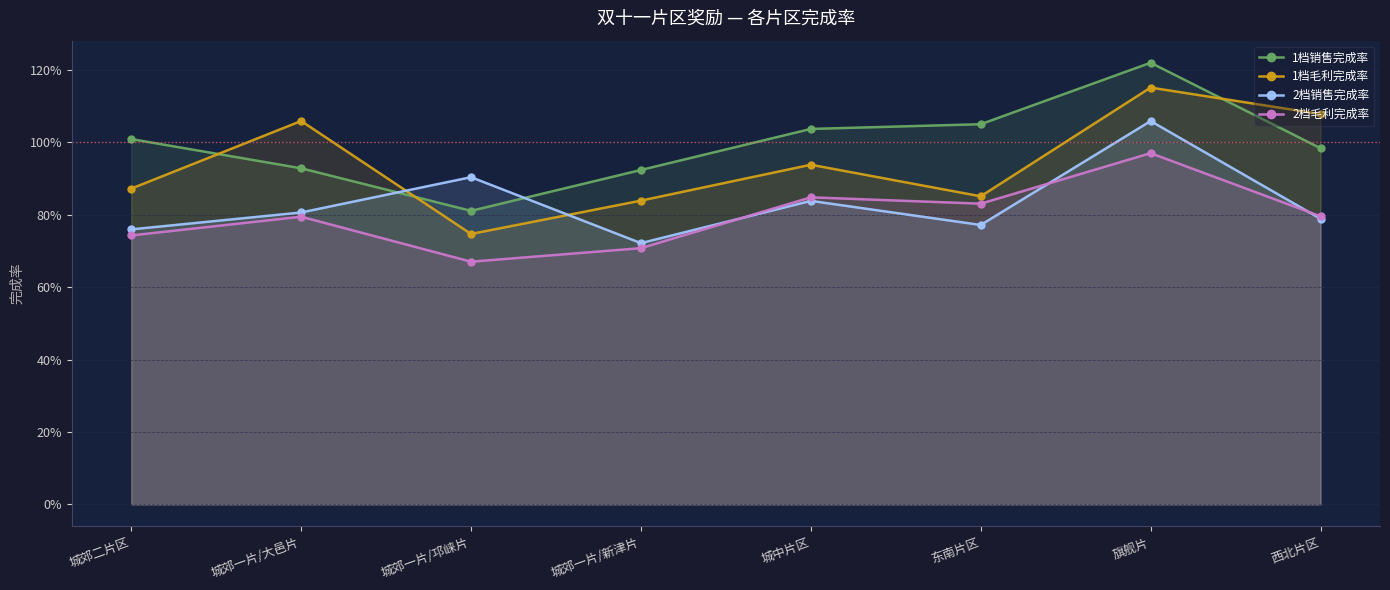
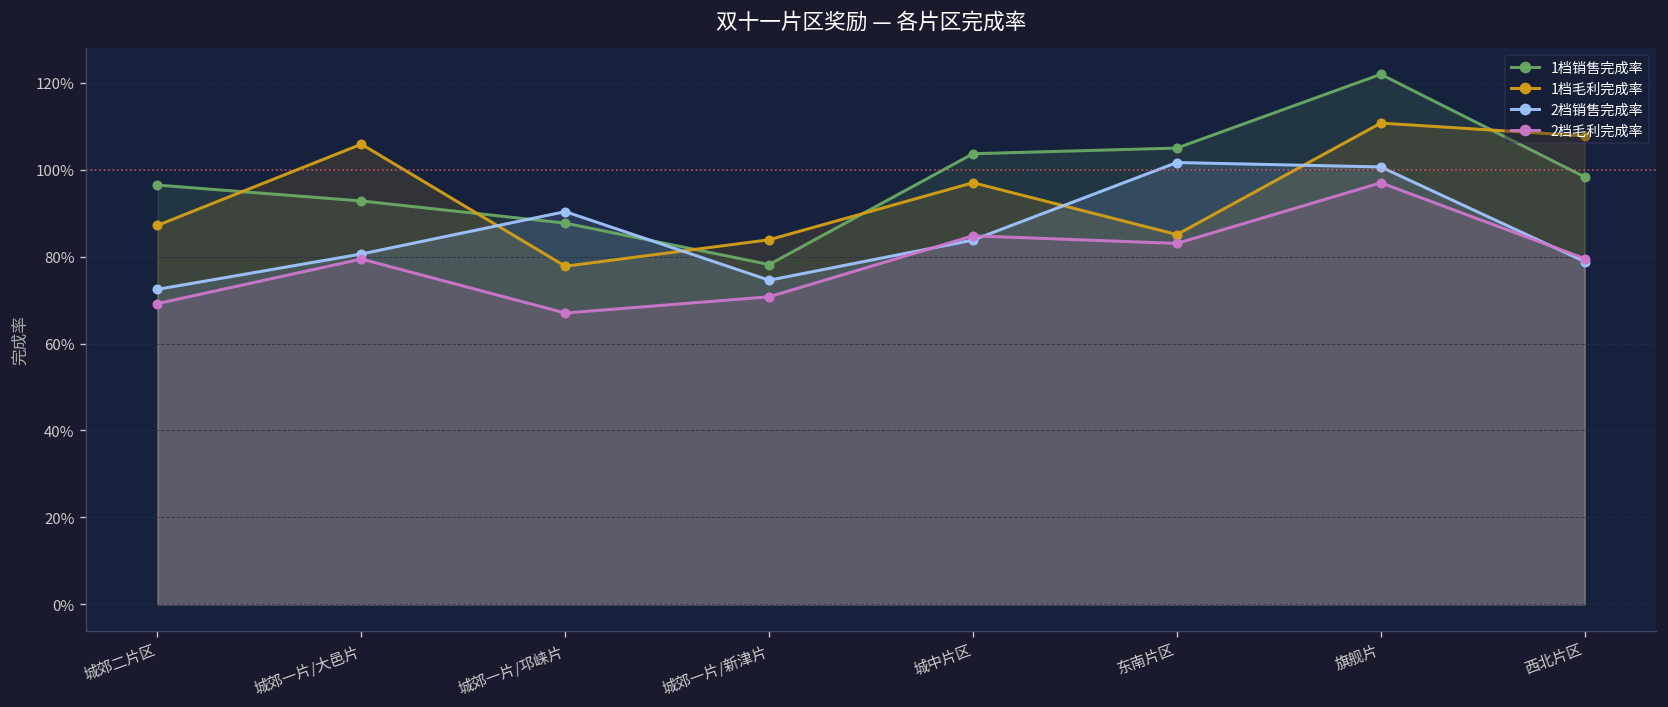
  {
    "1档销售完成率": {
-     "城郊二片区": "101%",
+     "城郊二片区": "96%",
      "城郊一片/大邑片": "93%",
-     "城郊一片/邛崃片": "81%",
-     "城郊一片/新津片": "92%",
+     "城郊一片/邛崃片": "88%",
+     "城郊一片/新津片": "78%",
      "城中片区": "104%",
      "东南片区": "105%",
      "旗舰片": "122%",
      "西北片区": "98%"
    },
    "1档毛利完成率": {
      "城郊二片区": "87%",
      "城郊一片/大邑片": "106%",
-     "城郊一片/邛崃片": "75%",
+     "城郊一片/邛崃片": "78%",
      "城郊一片/新津片": "84%",
-     "城中片区": "94%",
+     "城中片区": "97%",
      "东南片区": "85%",
-     "旗舰片": "115%"
+     "旗舰片": "111%"
    },
    "2档销售完成率": {
-     "城郊二片区": "76%",
+     "城郊二片区": "72%",
      "城郊一片/大邑片": "81%",
      "城郊一片/邛崃片": "90%",
-     "城郊一片/新津片": "72%",
+     "城郊一片/新津片": "75%",
      "城中片区": "84%",
-     "东南片区": "77%",
-     "旗舰片": "106%"
+     "东南片区": "102%",
+     "旗舰片": "101%"
    },
    "2档毛利完成率": {
-     "城郊二片区": "74%",
+     "城郊二片区": "69%",
      "城郊一片/大邑片": "79%",
      "城郊一片/邛崃片": "67%",
      "城郊一片/新津片": "71%",
      "城中片区": "85%",
      "东南片区": "83%",
      "旗舰片": "97%"
    }
  }
